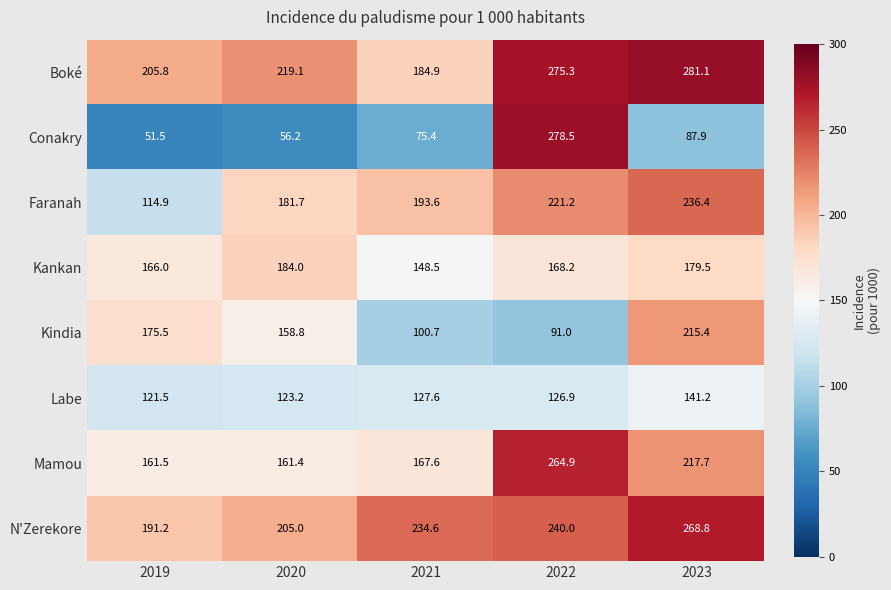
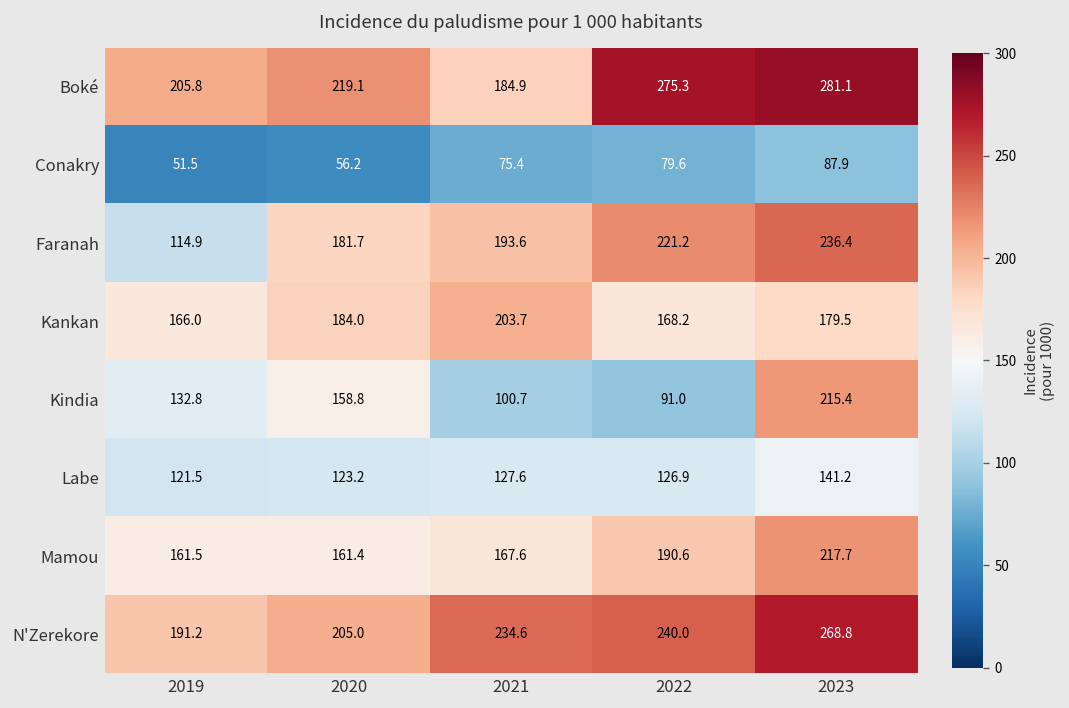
  {
    "Boké": {
      "2019": 205.8,
      "2020": 219.1,
      "2021": 184.9,
      "2022": 275.3,
      "2023": 281.1
    },
    "Conakry": {
      "2019": 51.5,
      "2020": 56.2,
      "2021": 75.4,
-     "2022": 278.5,
+     "2022": 79.6,
      "2023": 87.9
    },
    "Faranah": {
      "2019": 114.9,
      "2020": 181.7,
      "2021": 193.6,
      "2022": 221.2,
      "2023": 236.4
    },
    "Kankan": {
      "2019": 166.0,
      "2020": 184.0,
-     "2021": 148.5,
+     "2021": 203.7,
      "2022": 168.2,
      "2023": 179.5
    },
    "Kindia": {
-     "2019": 175.5,
+     "2019": 132.8,
      "2020": 158.8,
      "2021": 100.7,
      "2022": 91.0,
      "2023": 215.4
    },
    "Labe": {
      "2019": 121.5,
      "2020": 123.2,
      "2021": 127.6,
      "2022": 126.9,
      "2023": 141.2
    },
    "Mamou": {
      "2019": 161.5,
      "2020": 161.4,
      "2021": 167.6,
-     "2022": 264.9,
+     "2022": 190.6,
      "2023": 217.7
    },
    "N'Zerekore": {
      "2019": 191.2,
      "2020": 205.0,
      "2021": 234.6,
      "2022": 240.0,
      "2023": 268.8
    }
  }
